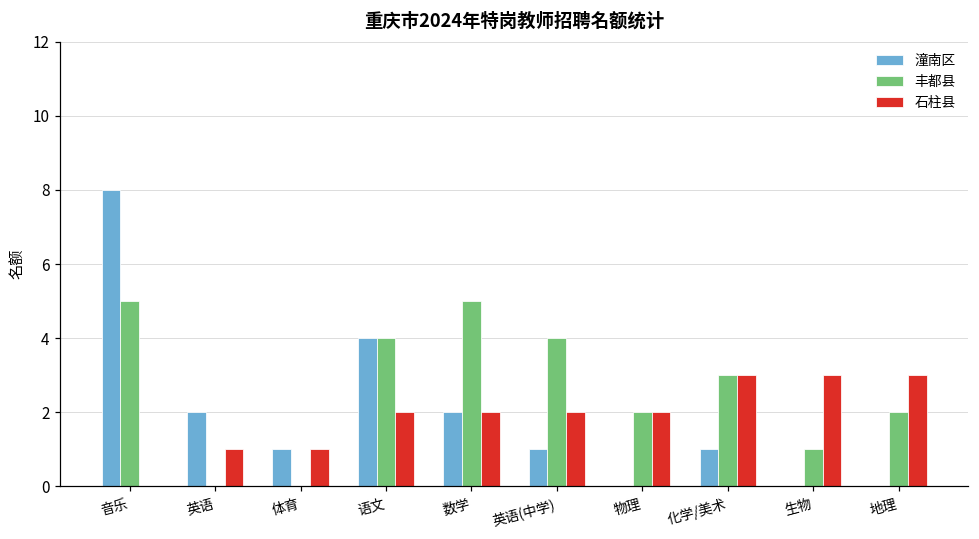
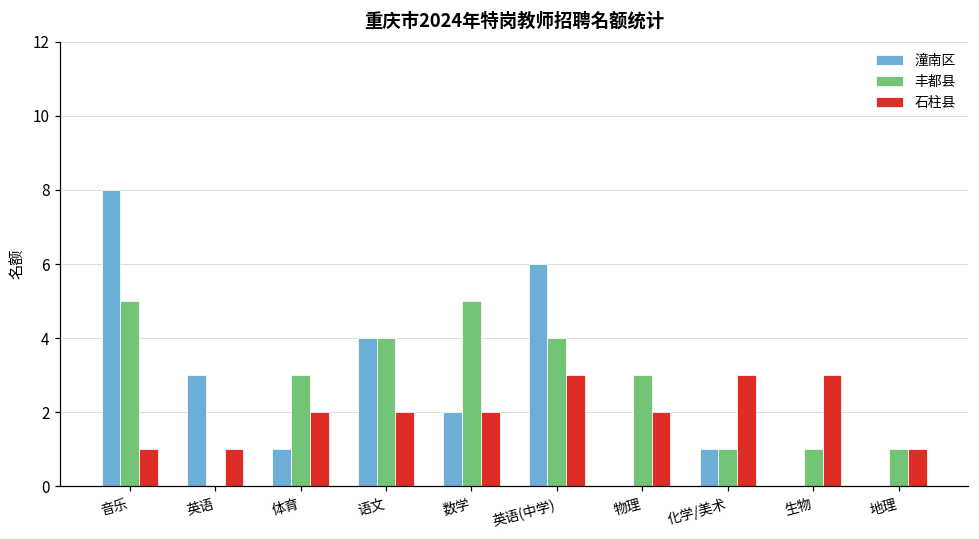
  {
    "潼南区": {
      "音乐": 8,
-     "英语": 2,
+     "英语": 3,
      "体育": 1,
      "语文": 4,
      "数学": 2,
-     "英语(中学)": 1,
+     "英语(中学)": 6,
      "物理": 0,
      "化学/美术": 1,
      "生物": 0,
      "地理": 0
    },
    "丰都县": {
      "音乐": 5,
      "英语": 0,
-     "体育": 0,
+     "体育": 3,
      "语文": 4,
      "数学": 5,
      "英语(中学)": 4,
-     "物理": 2,
-     "化学/美术": 3,
+     "物理": 3,
+     "化学/美术": 1,
      "生物": 1,
-     "地理": 2
+     "地理": 1
    },
    "石柱县": {
-     "音乐": 0,
+     "音乐": 1,
      "英语": 1,
-     "体育": 1,
+     "体育": 2,
      "语文": 2,
      "数学": 2,
-     "英语(中学)": 2,
+     "英语(中学)": 3,
      "物理": 2,
      "化学/美术": 3,
      "生物": 3,
-     "地理": 3
+     "地理": 1
    }
  }
